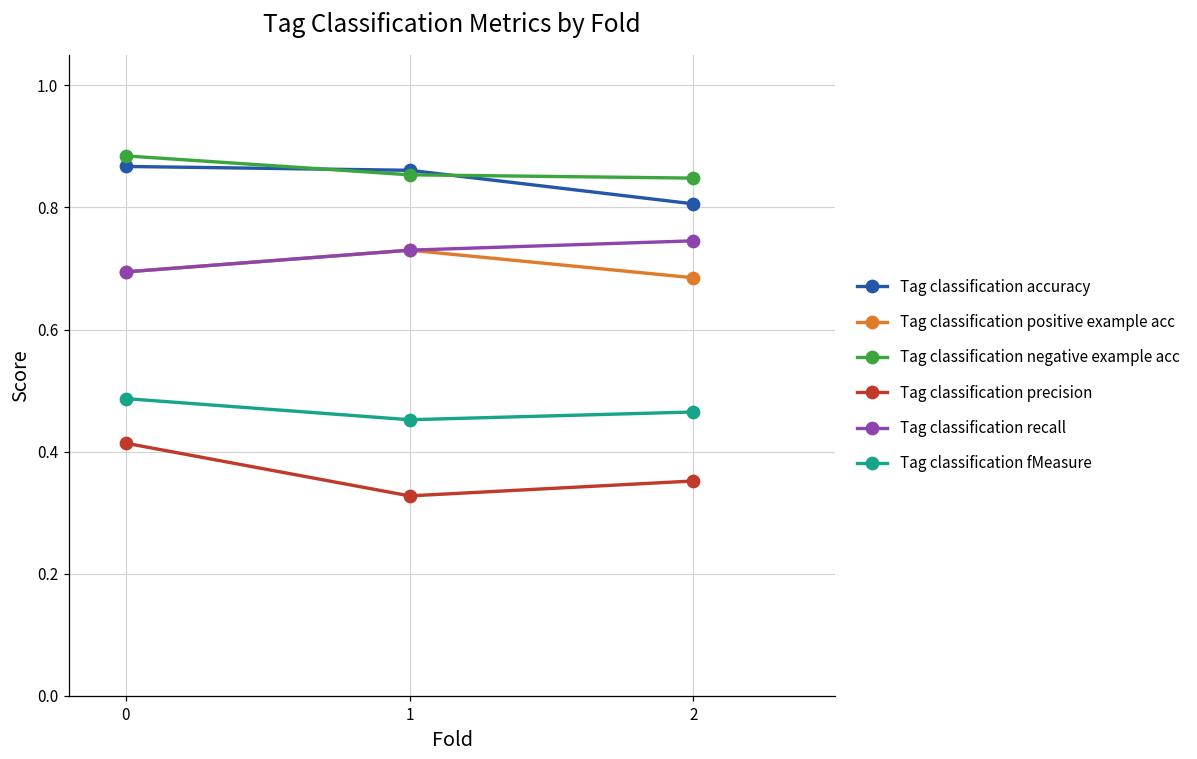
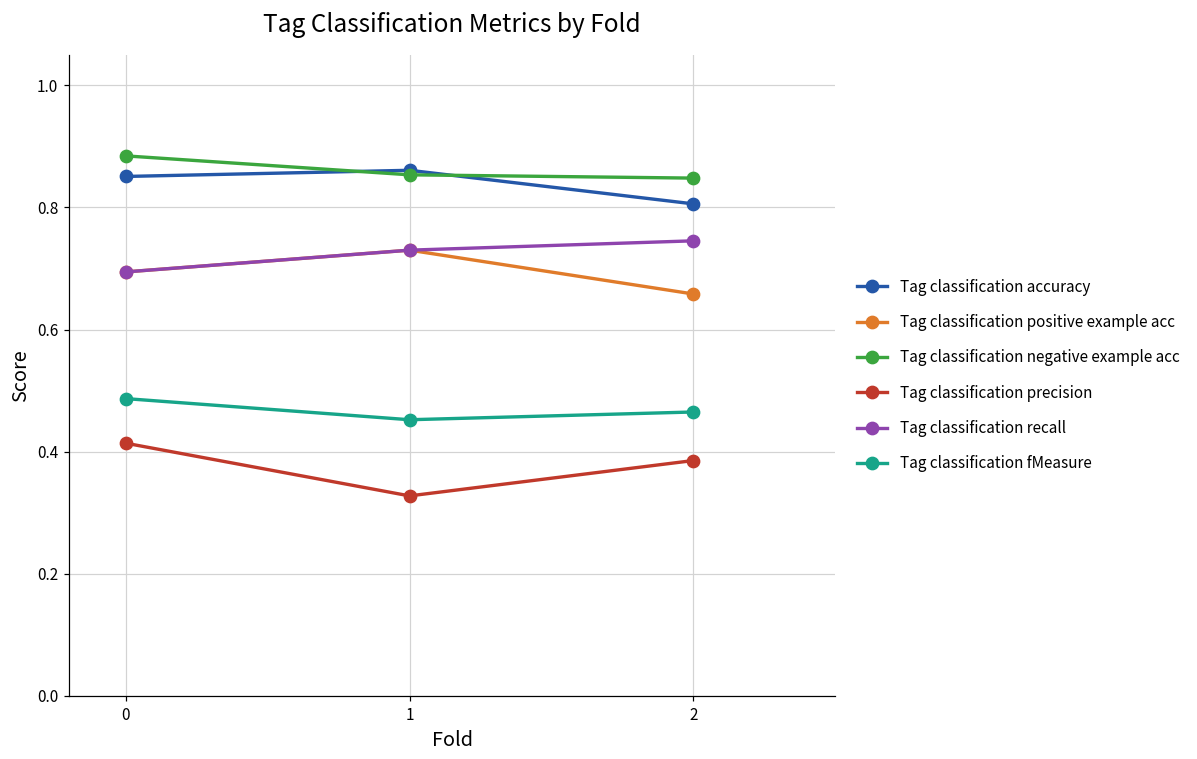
  {
    "Tag classification accuracy": {
-     "0": 0.87,
+     "0": 0.85,
      "1": 0.86,
      "2": 0.81
    },
    "Tag classification positive example acc": {
-     "2": 0.68
+     "2": 0.66
    },
    "Tag classification negative example acc": {
      "0": 0.88,
      "1": 0.85,
      "2": 0.85
    },
    "Tag classification precision": {
      "0": 0.41,
      "1": 0.33,
-     "2": 0.35
+     "2": 0.39
    },
    "Tag classification recall": {
      "2": 0.75
    },
    "Tag classification fMeasure": {
      "0": 0.49,
      "1": 0.45,
      "2": 0.47
    }
  }
